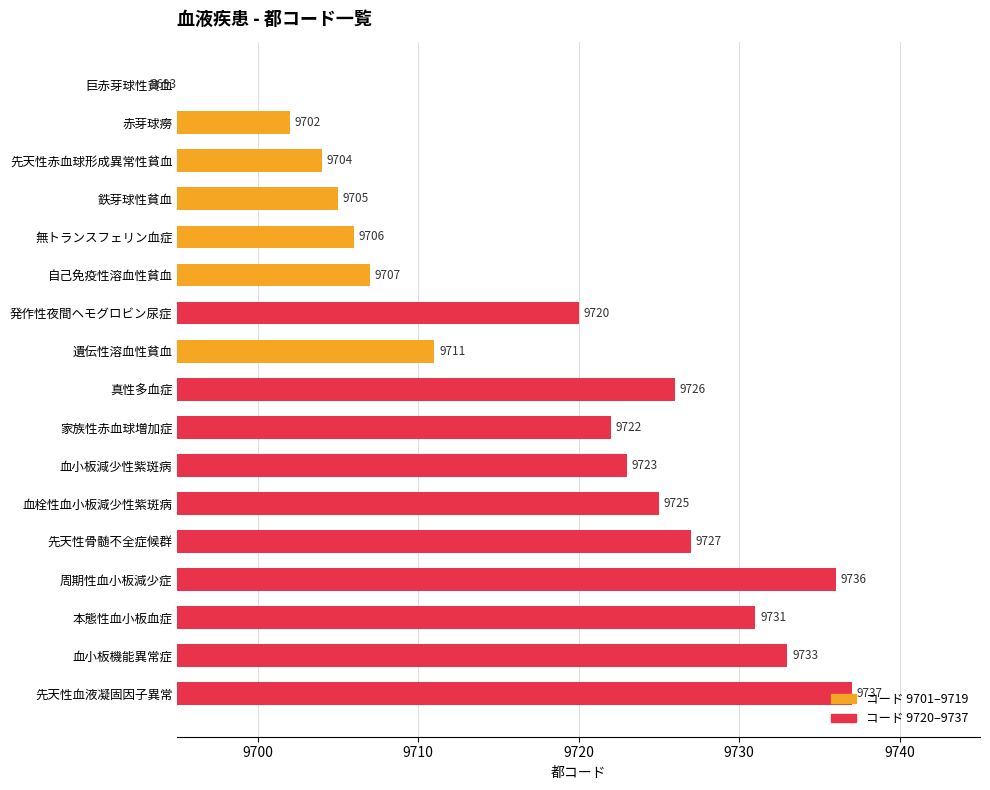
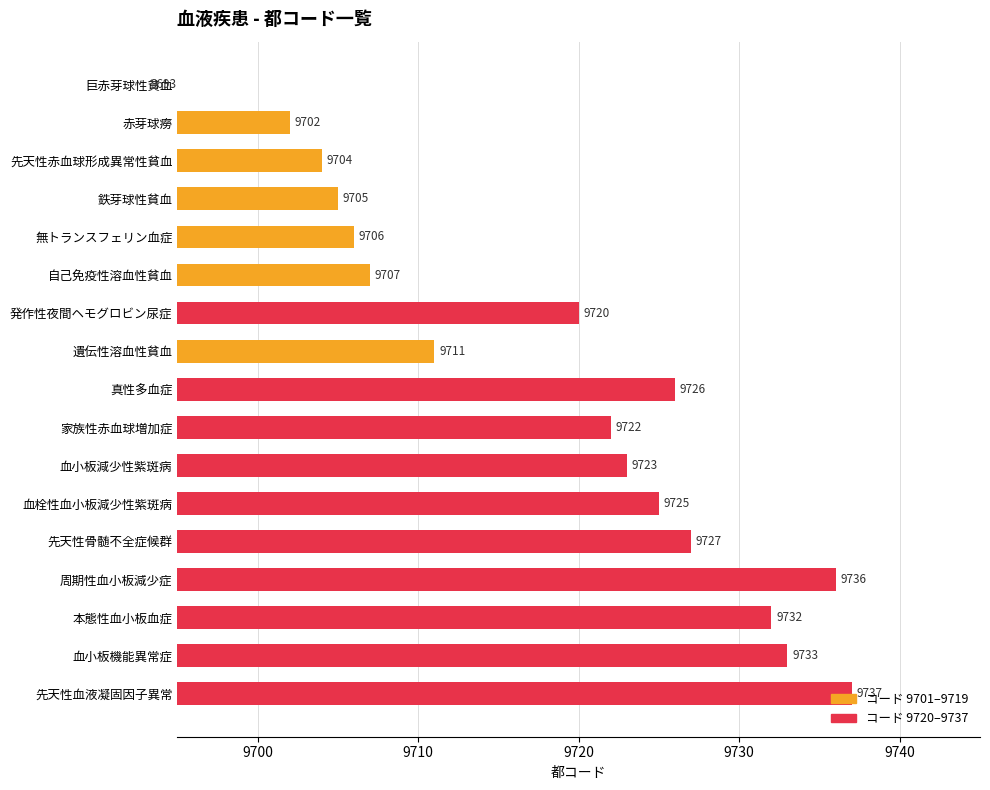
  {
    "赤芽球癆": 9702,
    "先天性赤血球形成異常性貧血": 9704,
    "鉄芽球性貧血": 9705,
    "無トランスフェリン血症": 9706,
    "自己免疫性溶血性貧血": 9707,
    "発作性夜間ヘモグロビン尿症": 9720,
    "遺伝性溶血性貧血": 9711,
    "真性多血症": 9726,
    "家族性赤血球増加症": 9722,
    "血小板減少性紫斑病": 9723,
    "血栓性血小板減少性紫斑病": 9725,
    "先天性骨髄不全症候群": 9727,
    "周期性血小板減少症": 9736,
-   "本態性血小板血症": 9731,
+   "本態性血小板血症": 9732,
    "血小板機能異常症": 9733,
    "先天性血液凝固因子異常": 9737
  }
